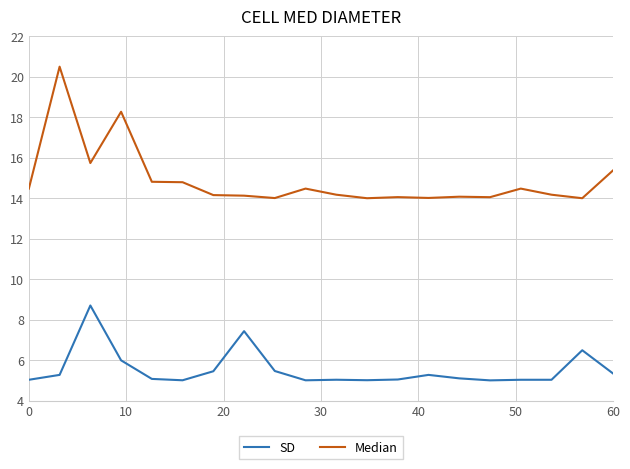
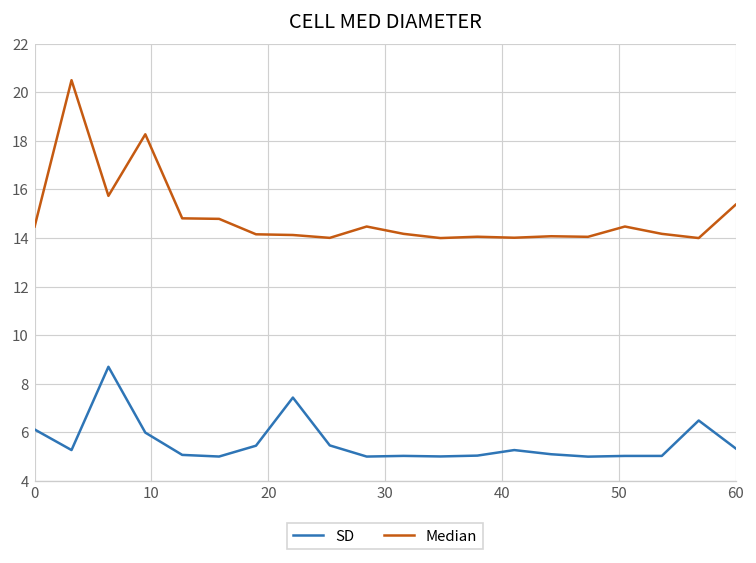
  {
    "SD": {
-     "0": 5.0,
+     "0": 6.1,
      "60": 5.3
    },
    "Median": {
      "0": 14.5,
      "60": 15.4
    }
  }
